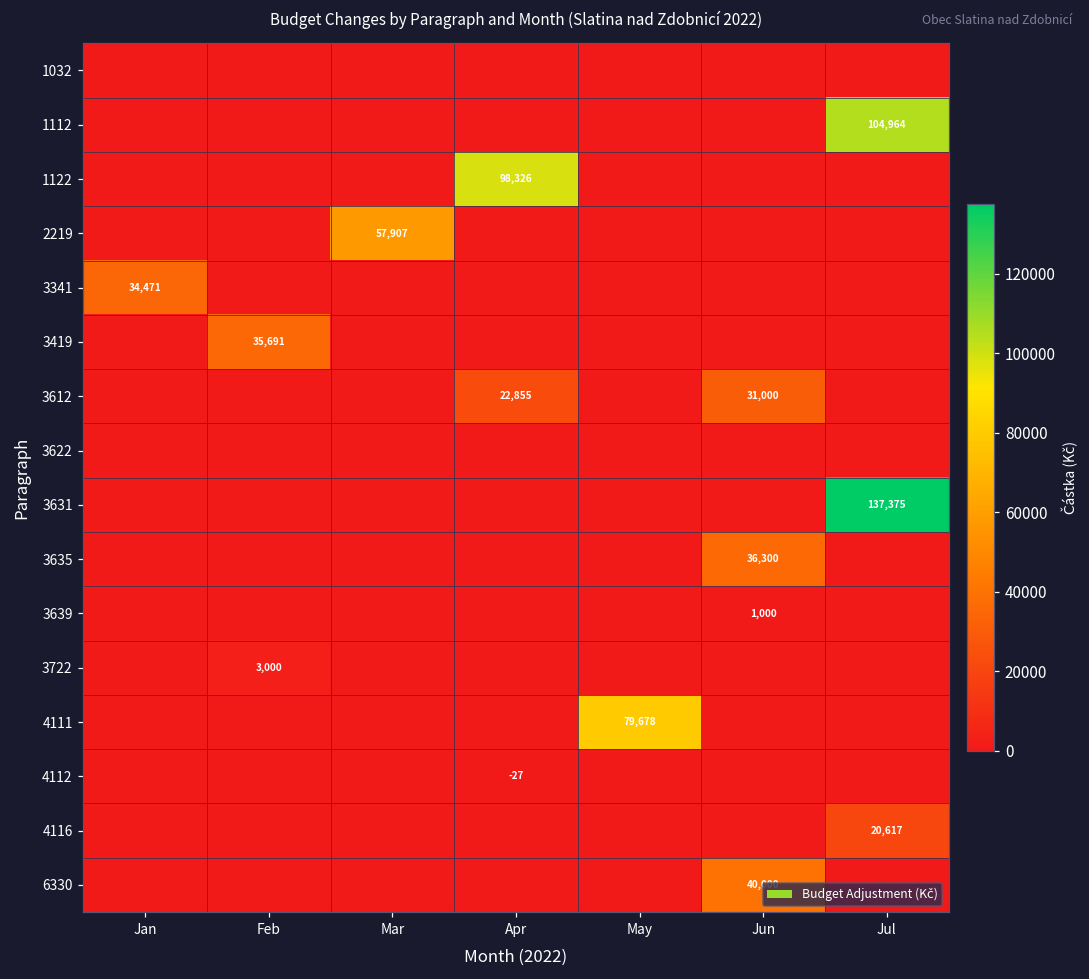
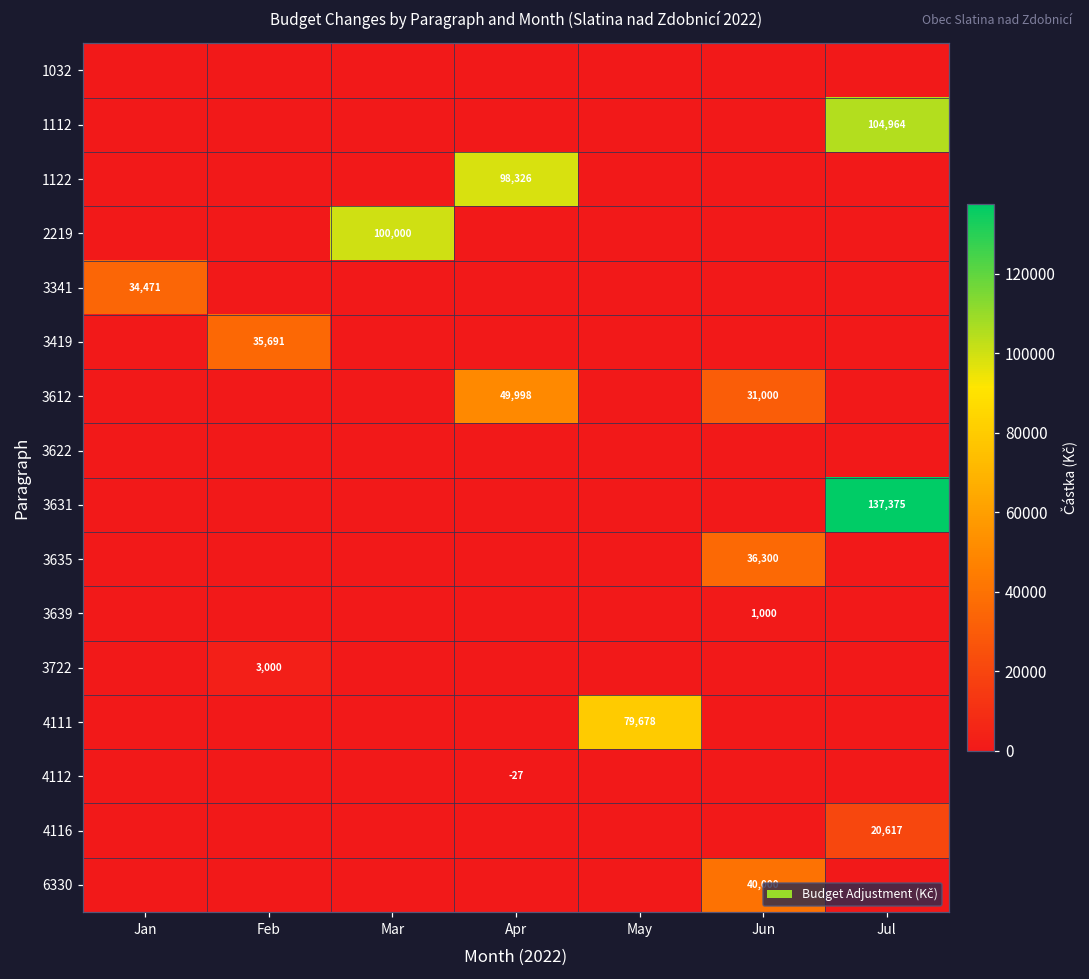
  {
    "1112": {
      "Jul": "104,964"
    },
    "1122": {
      "Apr": "98,326"
    },
    "2219": {
-     "Mar": "57,907"
+     "Mar": "100,000"
    },
    "3341": {
      "Jan": "34,471"
    },
    "3419": {
      "Feb": "35,691"
    },
    "3612": {
-     "Apr": "22,855",
+     "Apr": "49,998",
      "Jun": "31,000"
    },
    "3631": {
      "Jul": "137,375"
    },
    "3635": {
      "Jun": "36,300"
    },
    "3639": {
      "Jun": "1,000"
    },
    "3722": {
      "Feb": "3,000"
    },
    "4111": {
      "May": "79,678"
    },
    "4112": {
      "Apr": "-27"
    },
    "4116": {
      "Jul": "20,617"
    }
  }
